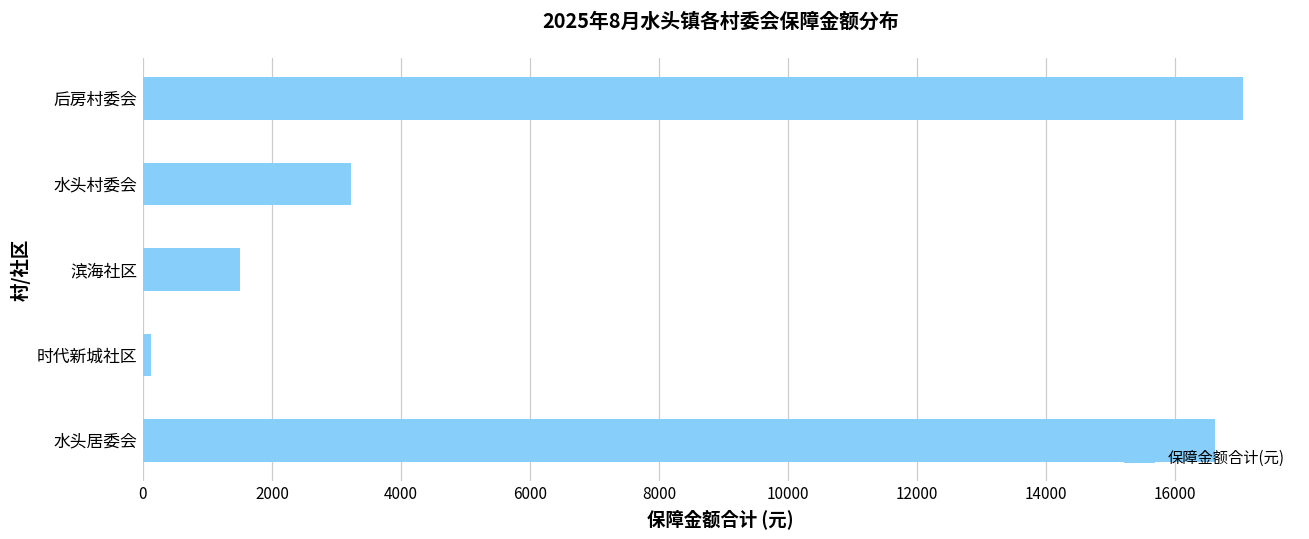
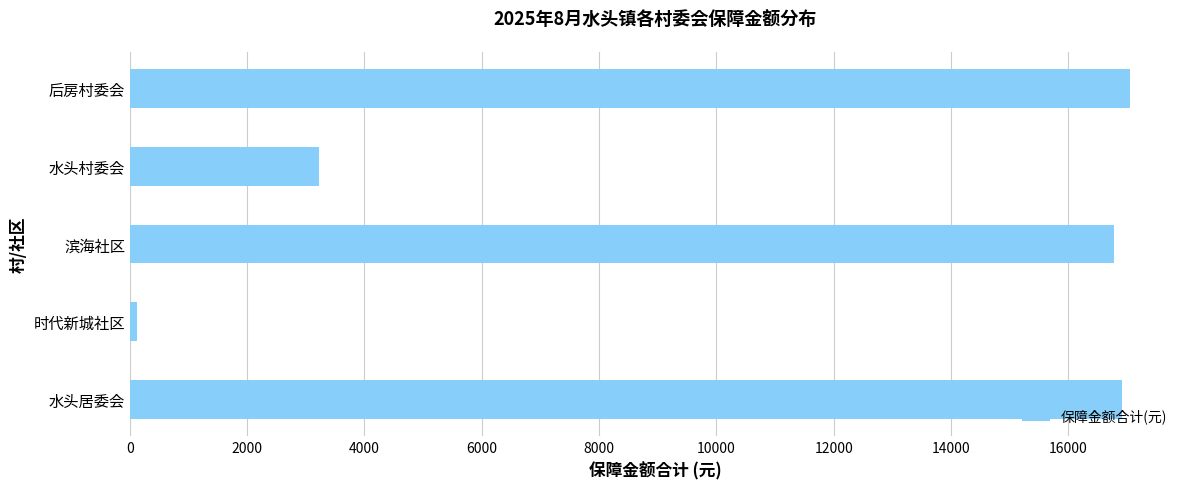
  {
    "后房村委会": 17100,
    "水头村委会": 3200,
-   "滨海社区": 1500,
+   "滨海社区": 16800,
    "时代新城社区": 100,
-   "水头居委会": 16600
+   "水头居委会": 16900
  }
